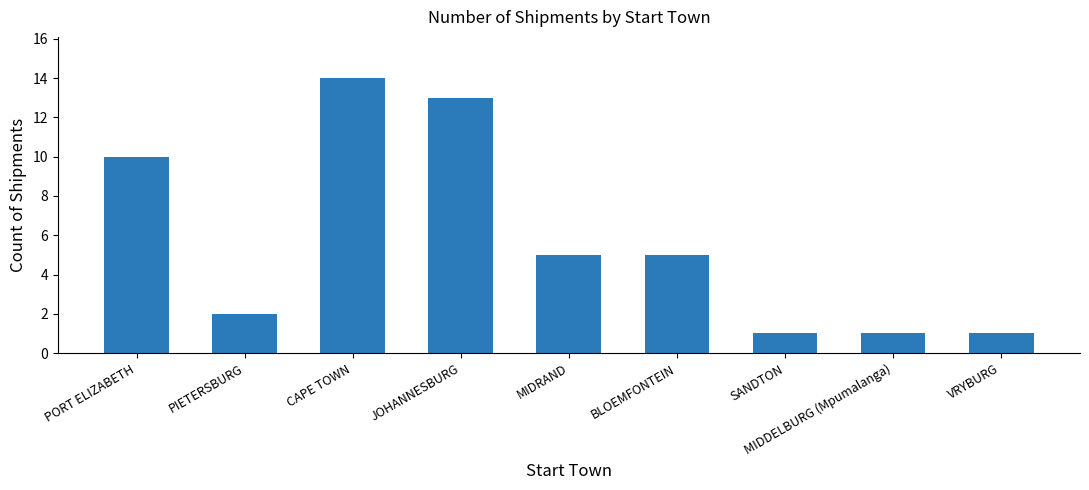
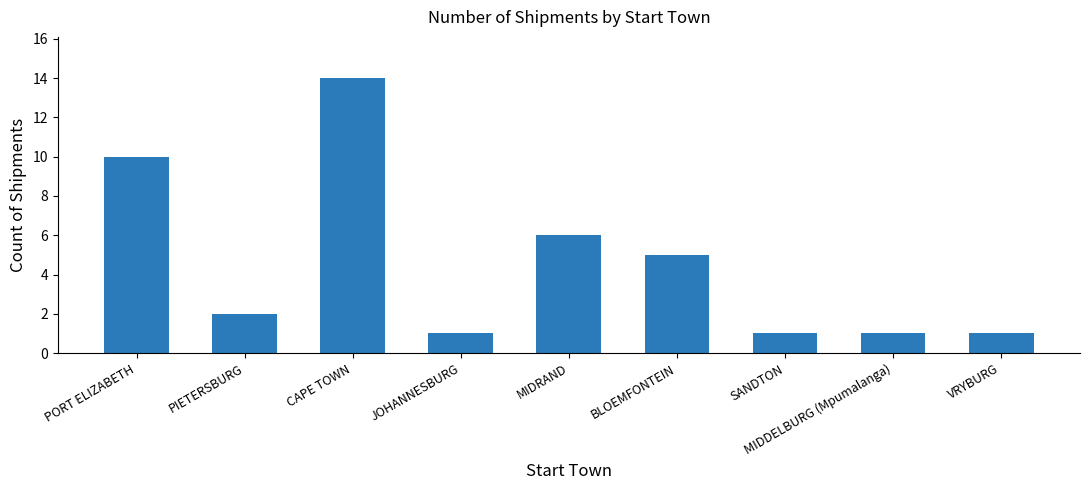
  {
    "PORT ELIZABETH": 10,
    "PIETERSBURG": 2,
    "CAPE TOWN": 14,
-   "JOHANNESBURG": 13,
-   "MIDRAND": 5,
+   "JOHANNESBURG": 1,
+   "MIDRAND": 6,
    "BLOEMFONTEIN": 5,
    "SANDTON": 1,
    "MIDDELBURG (Mpumalanga)": 1,
    "VRYBURG": 1
  }
